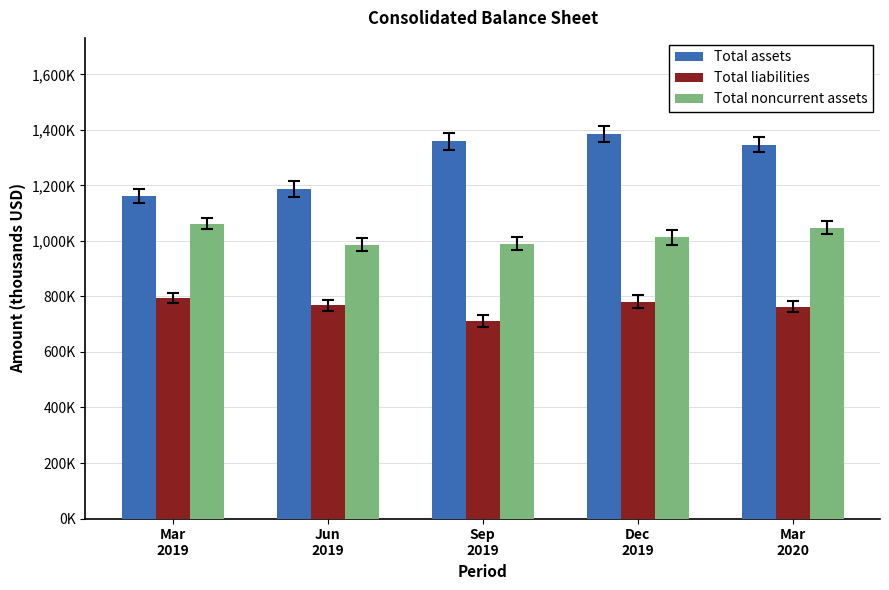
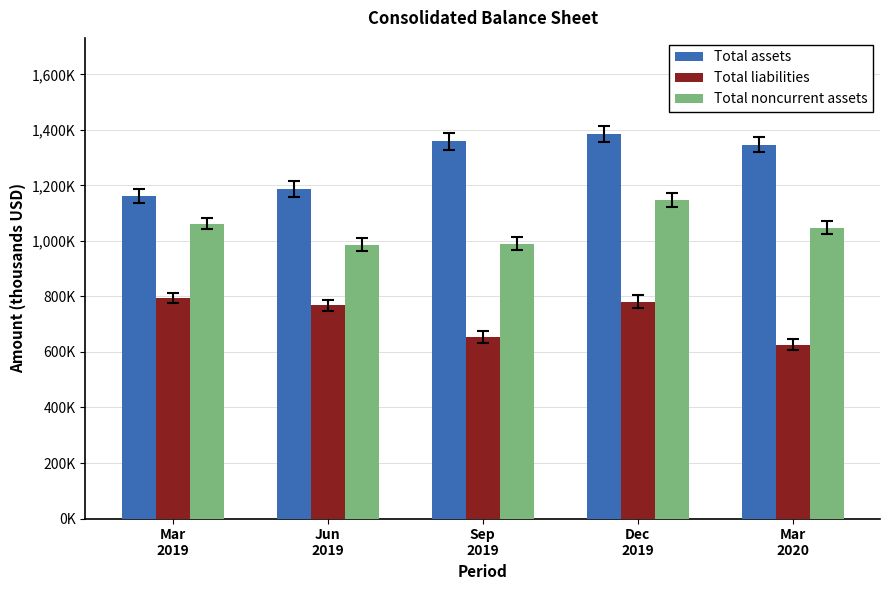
  {
    "Total liabilities": {
      "Mar 2019": "790,000",
      "Jun 2019": "770,000",
-     "Sep 2019": "710,000",
+     "Sep 2019": "650,000",
      "Dec 2019": "780,000",
-     "Mar 2020": "760,000"
+     "Mar 2020": "630,000"
    },
    "Total noncurrent assets": {
      "Mar 2019": "1,060,000",
      "Jun 2019": "990,000",
      "Sep 2019": "990,000",
-     "Dec 2019": "1,010,000",
+     "Dec 2019": "1,150,000",
      "Mar 2020": "1,050,000"
    }
  }
